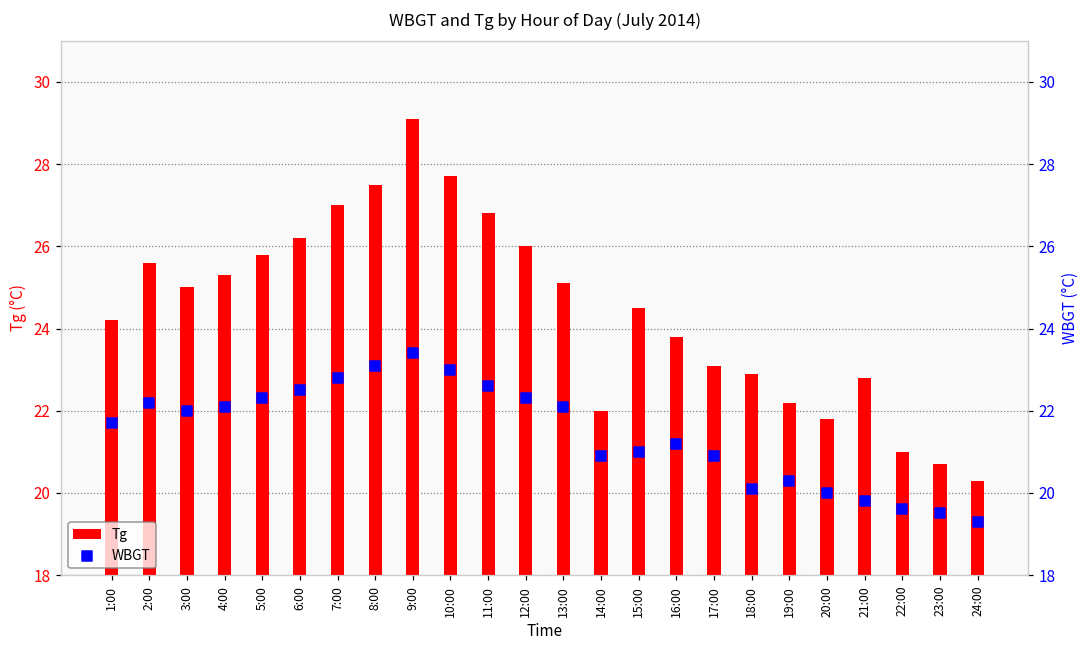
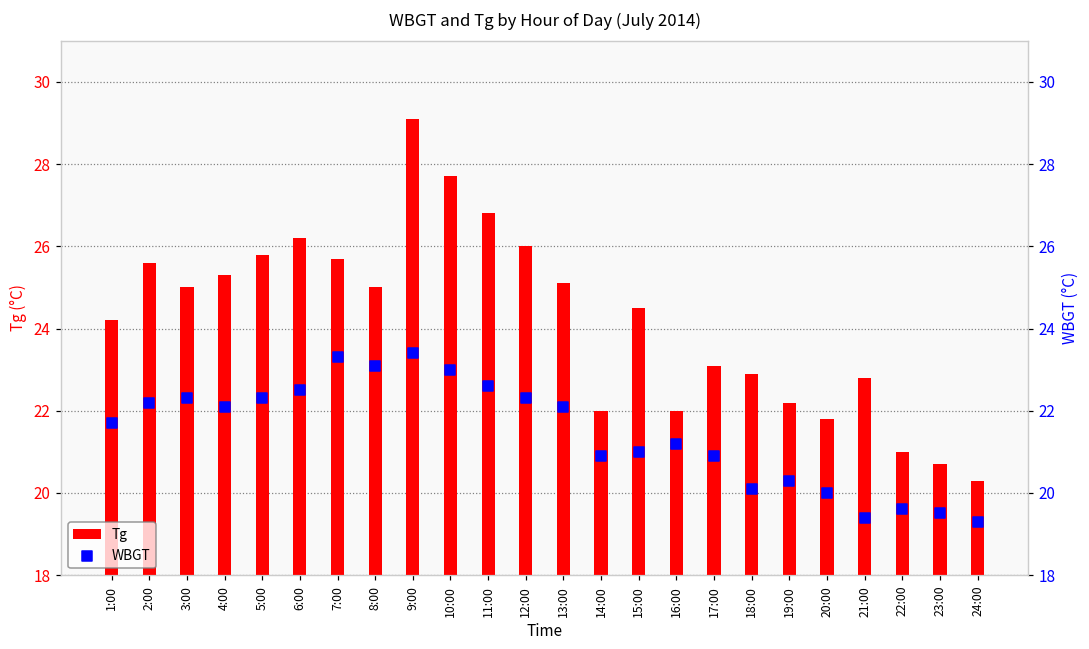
  {
    "Tg": {
      "1:00": 24.2,
      "2:00": 25.6,
      "3:00": 25.0,
      "4:00": 25.3,
      "5:00": 25.8,
      "6:00": 26.2,
-     "7:00": 27.0,
-     "8:00": 27.5,
+     "7:00": 25.7,
+     "8:00": 25.0,
      "9:00": 29.1,
      "10:00": 27.7,
      "11:00": 26.8,
      "12:00": 26.0,
      "13:00": 25.1,
      "14:00": 22.0,
      "15:00": 24.5,
-     "16:00": 23.8,
+     "16:00": 22.0,
      "17:00": 23.1,
      "18:00": 22.9,
      "19:00": 22.2,
      "20:00": 21.8,
      "21:00": 22.8,
      "22:00": 21.0,
      "23:00": 20.7,
      "24:00": 20.3
    },
    "WBGT": {
-     "3:00": 22.0,
-     "7:00": 22.8,
-     "21:00": 19.8
+     "3:00": 22.3,
+     "7:00": 23.3,
+     "21:00": 19.4
    }
  }
